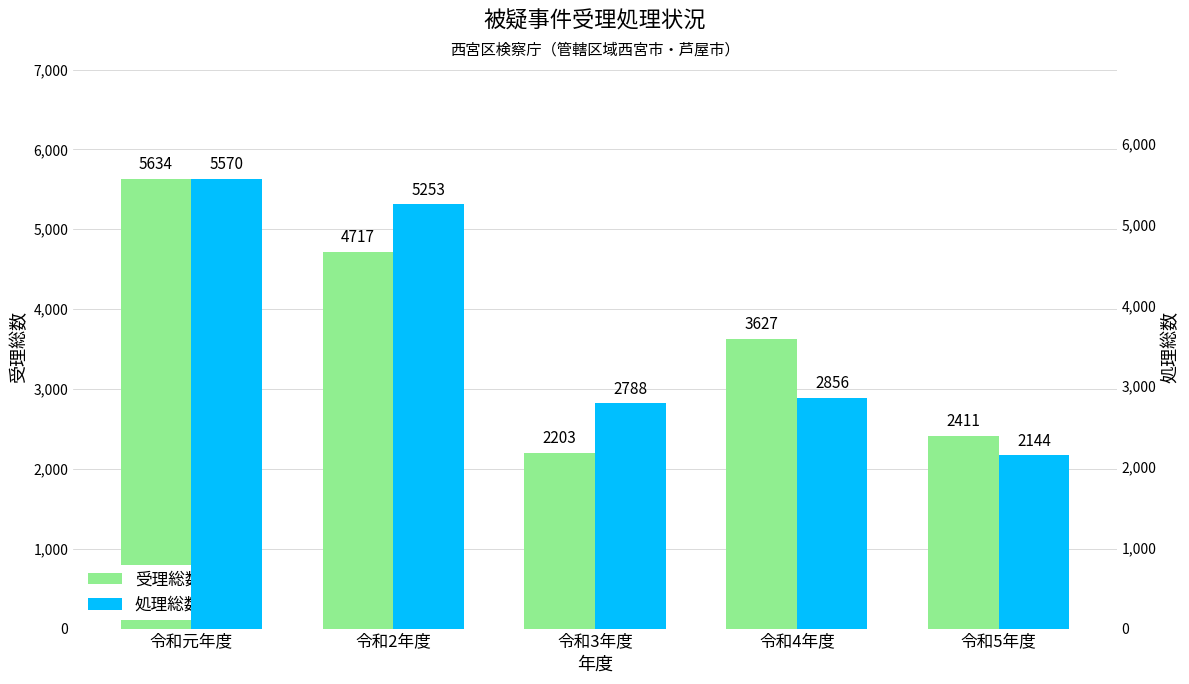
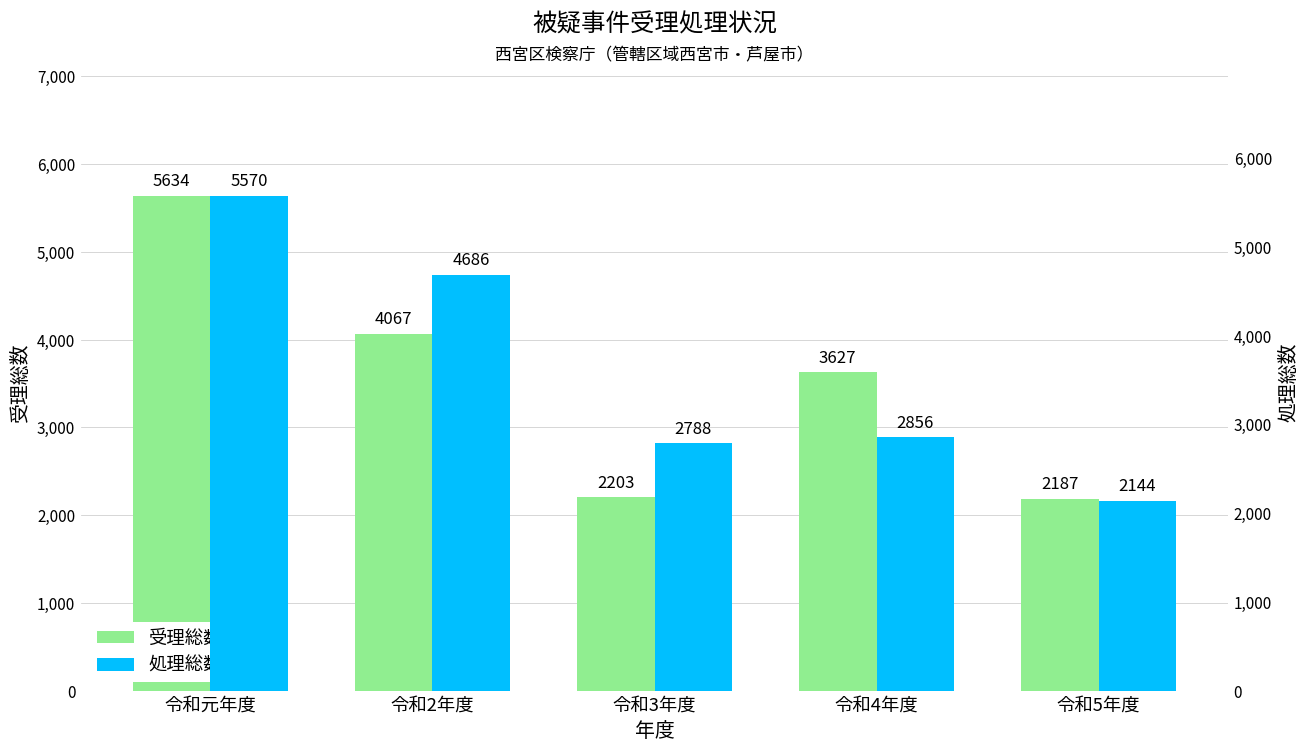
  {
    "受理総数": {
      "令和元年度": 5634,
-     "令和2年度": 4717,
+     "令和2年度": 4067,
      "令和3年度": 2203,
      "令和4年度": 3627,
-     "令和5年度": 2411
+     "令和5年度": 2187
    },
    "処理総数": {
      "令和元年度": 5570,
-     "令和2年度": 5253,
+     "令和2年度": 4686,
      "令和3年度": 2788,
      "令和4年度": 2856,
      "令和5年度": 2144
    }
  }
